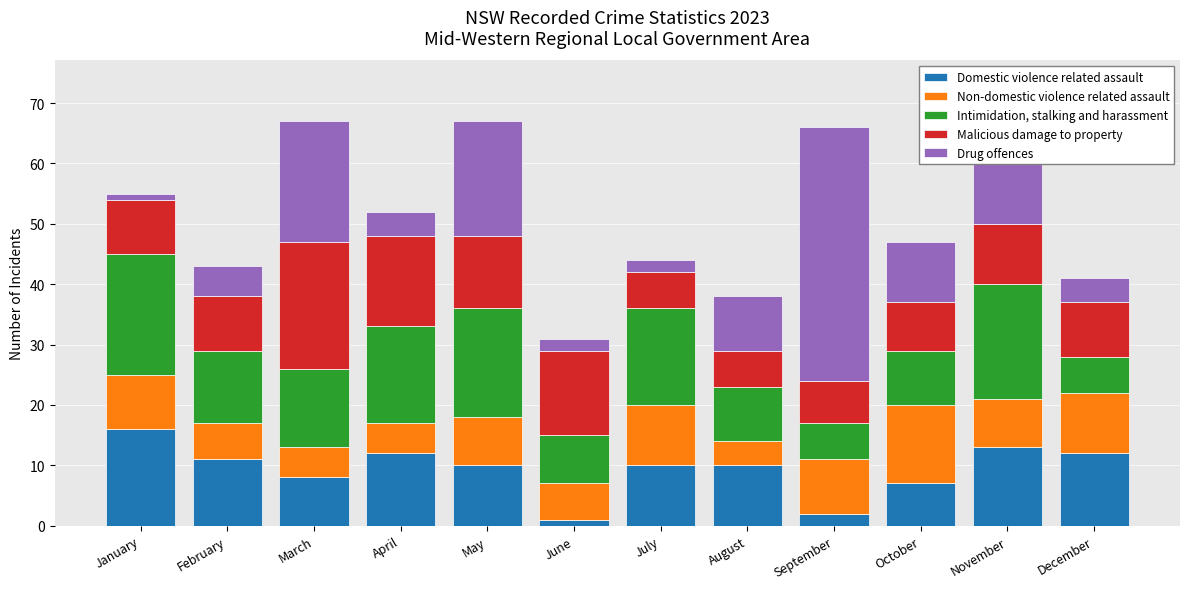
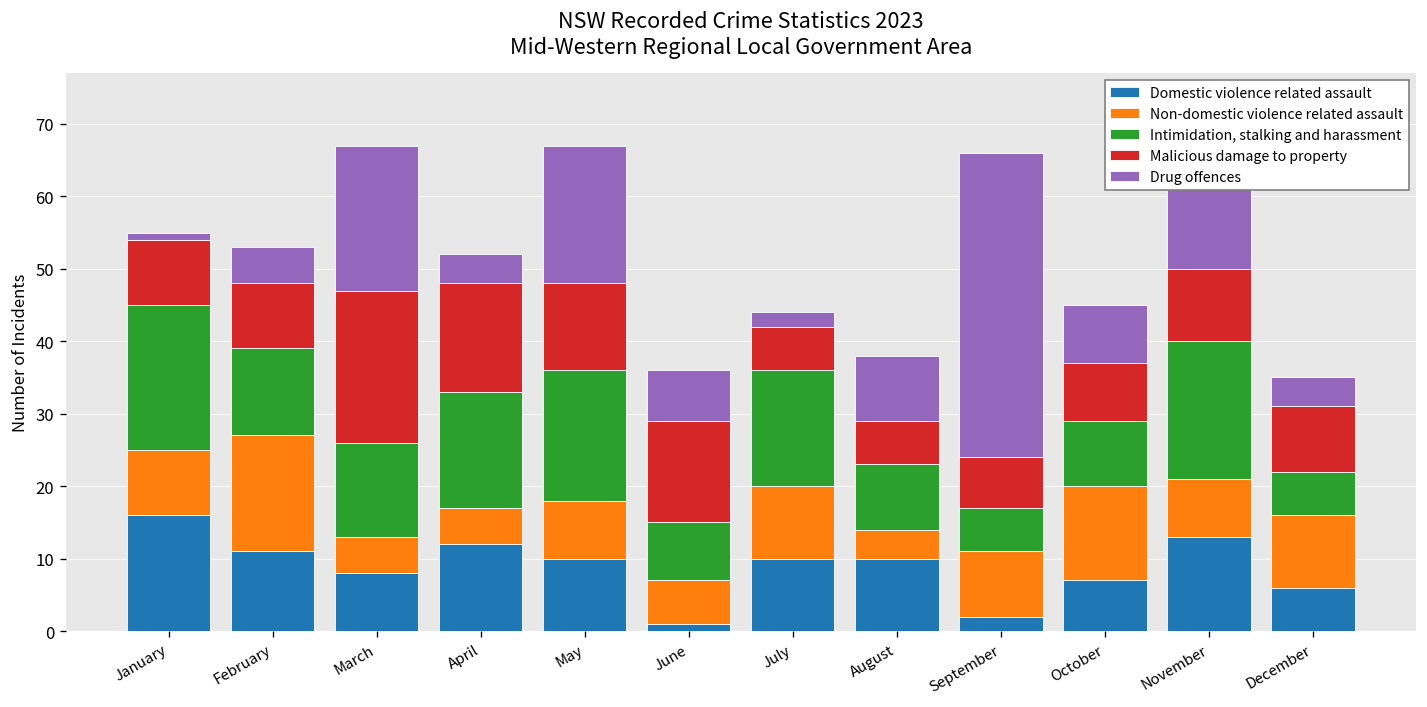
  {
    "Domestic violence related assault": {
      "January": 16,
      "February": 11,
      "March": 8,
      "April": 12,
      "May": 10,
      "June": 1,
      "July": 10,
      "August": 10,
      "September": 2,
      "October": 7,
      "November": 13,
-     "December": 12
+     "December": 6
    },
    "Non-domestic violence related assault": {
      "January": 9,
-     "February": 6,
+     "February": 16,
      "March": 5,
      "April": 5,
      "May": 8,
      "June": 6,
      "July": 10,
      "August": 4,
      "September": 9,
      "October": 13,
      "November": 8,
      "December": 10
    },
    "Intimidation, stalking and harassment": {
      "January": 20,
      "February": 12,
      "March": 13,
      "April": 16,
      "May": 18,
      "June": 8,
      "July": 16,
      "August": 9,
      "September": 6,
      "October": 9,
      "November": 19,
      "December": 6
    },
    "Malicious damage to property": {
      "January": 9,
      "February": 9,
      "March": 21,
      "April": 15,
      "May": 12,
      "June": 14,
      "July": 6,
      "August": 6,
      "September": 7,
      "October": 8,
      "November": 10,
      "December": 9
    },
    "Drug offences": {
      "January": 1,
      "February": 5,
      "March": 20,
      "April": 4,
      "May": 19,
-     "June": 2,
+     "June": 7,
      "July": 2,
      "August": 9,
      "September": 42,
-     "October": 10,
+     "October": 8,
      "December": 4
    }
  }
